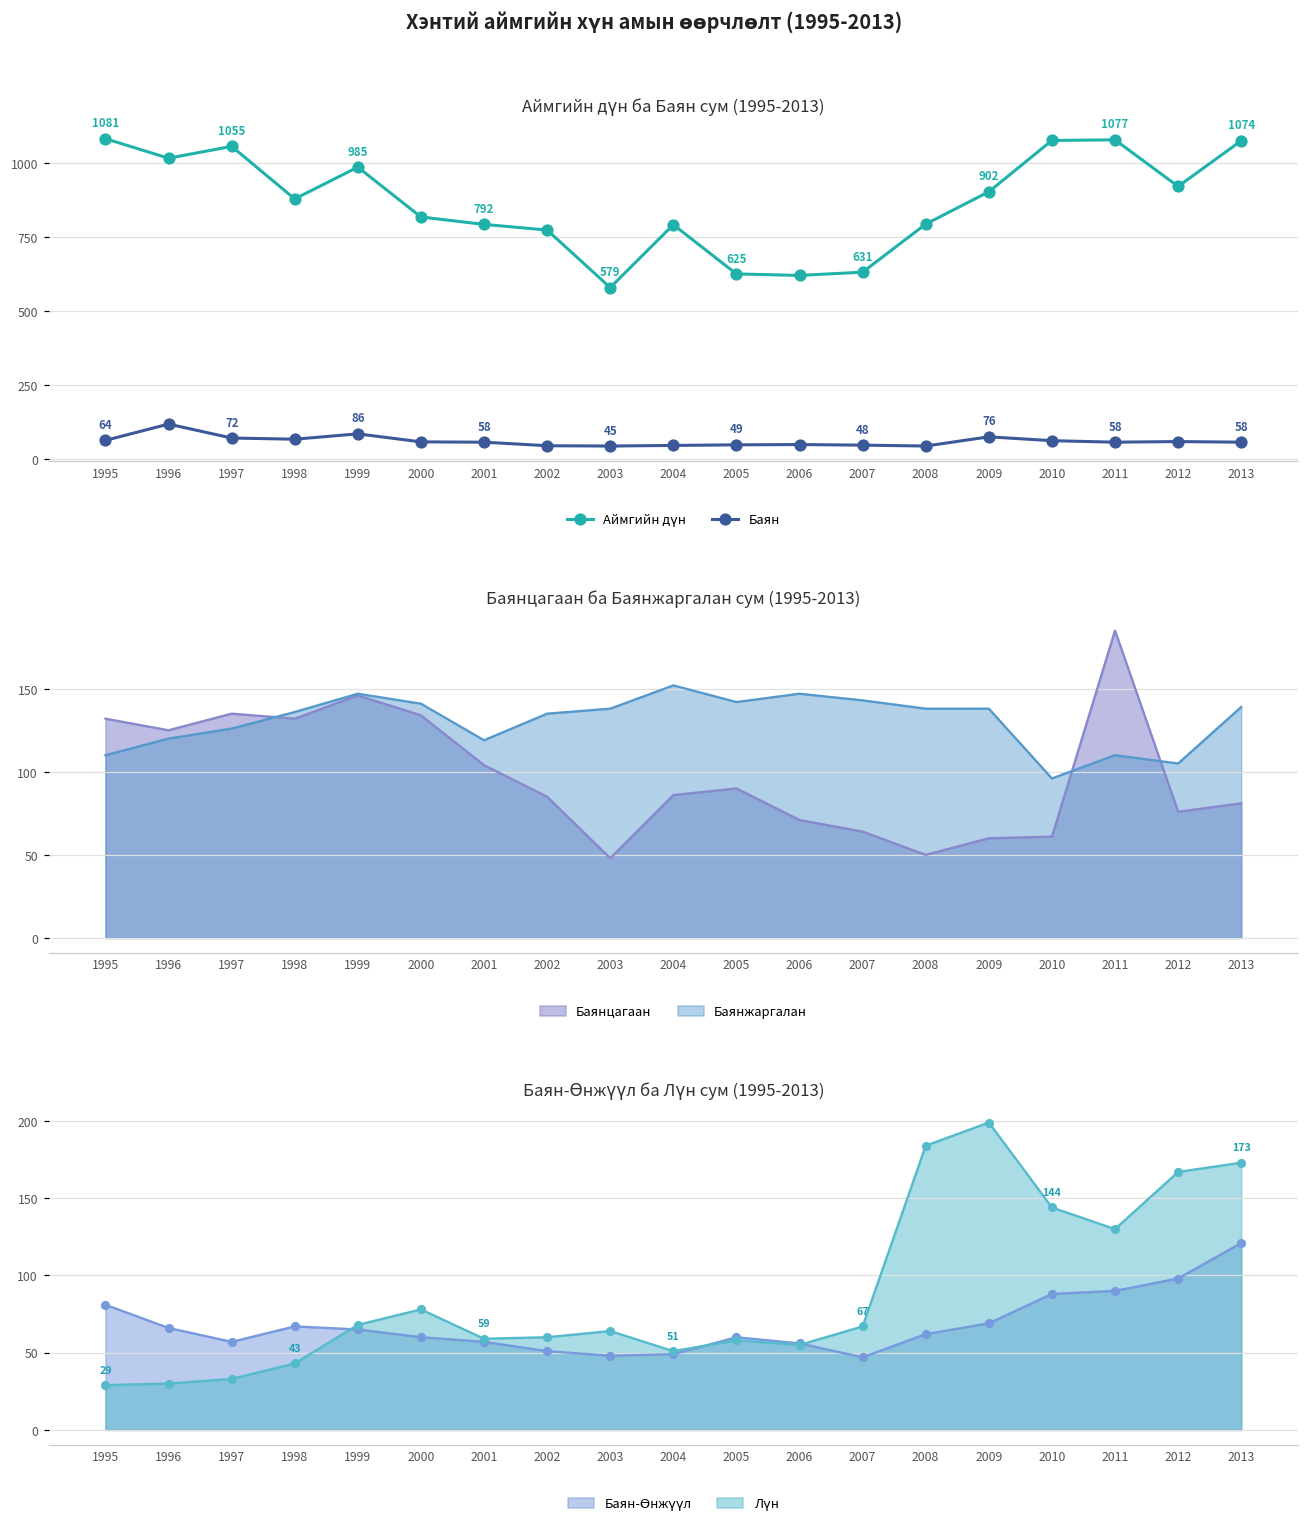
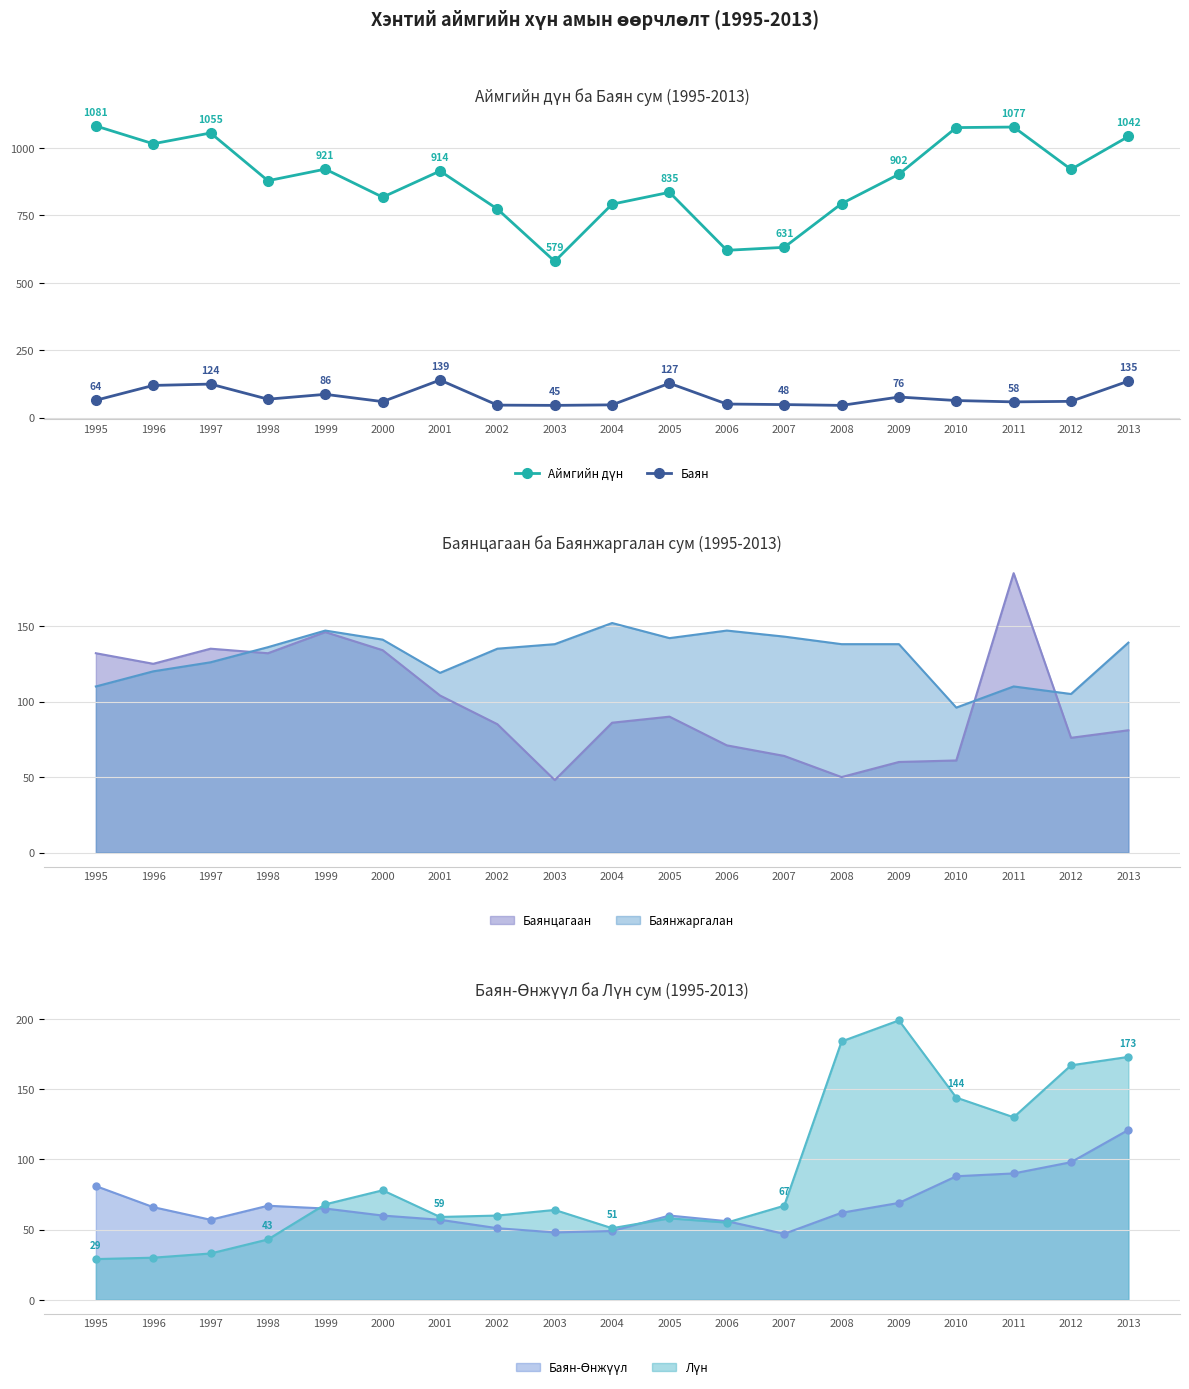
  {
    "Аймгийн дүн ба Баян сум (1995-2013)": {
      "Аймгийн дүн": {
        "1995": 1081,
        "1997": 1055,
-       "1999": 985,
-       "2001": 792,
+       "1999": 921,
+       "2001": 914,
        "2003": 579,
-       "2005": 625,
+       "2005": 835,
        "2007": 631,
        "2009": 902,
        "2011": 1077,
-       "2013": 1074
+       "2013": 1042
      },
      "Баян": {
        "1995": 64,
-       "1997": 72,
+       "1997": 124,
        "1999": 86,
-       "2001": 58,
+       "2001": 139,
        "2003": 45,
-       "2005": 49,
+       "2005": 127,
        "2007": 48,
        "2009": 76,
        "2011": 58,
-       "2013": 58
+       "2013": 135
      }
    }
  }
